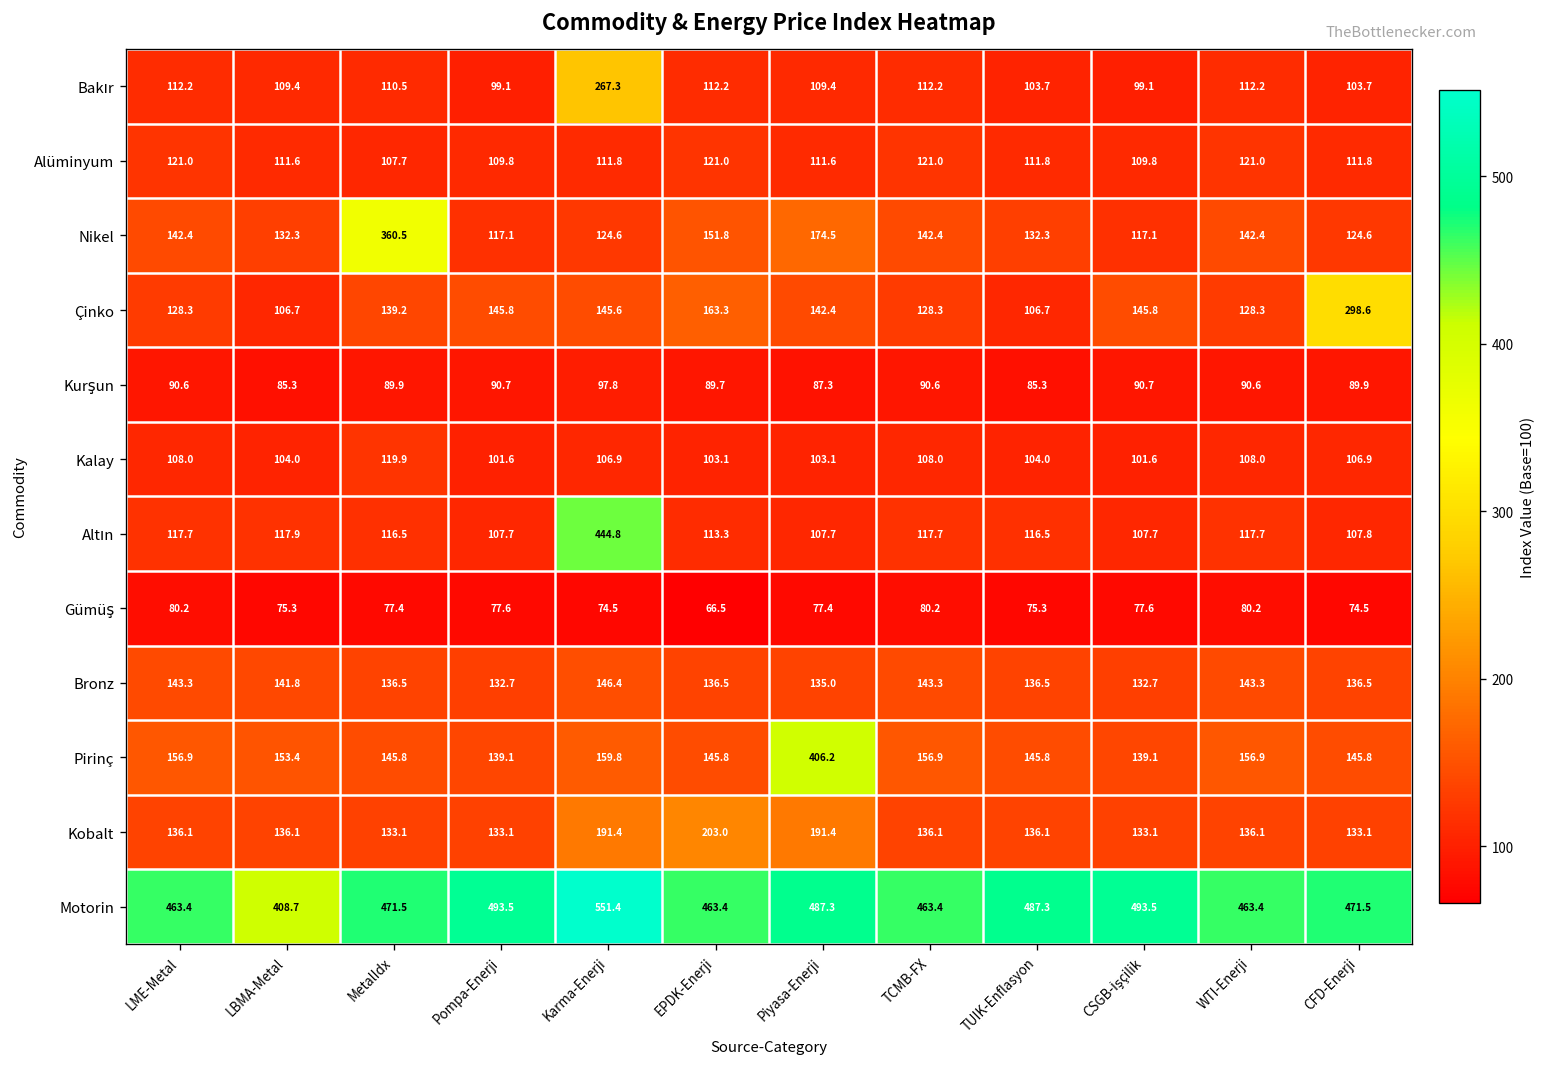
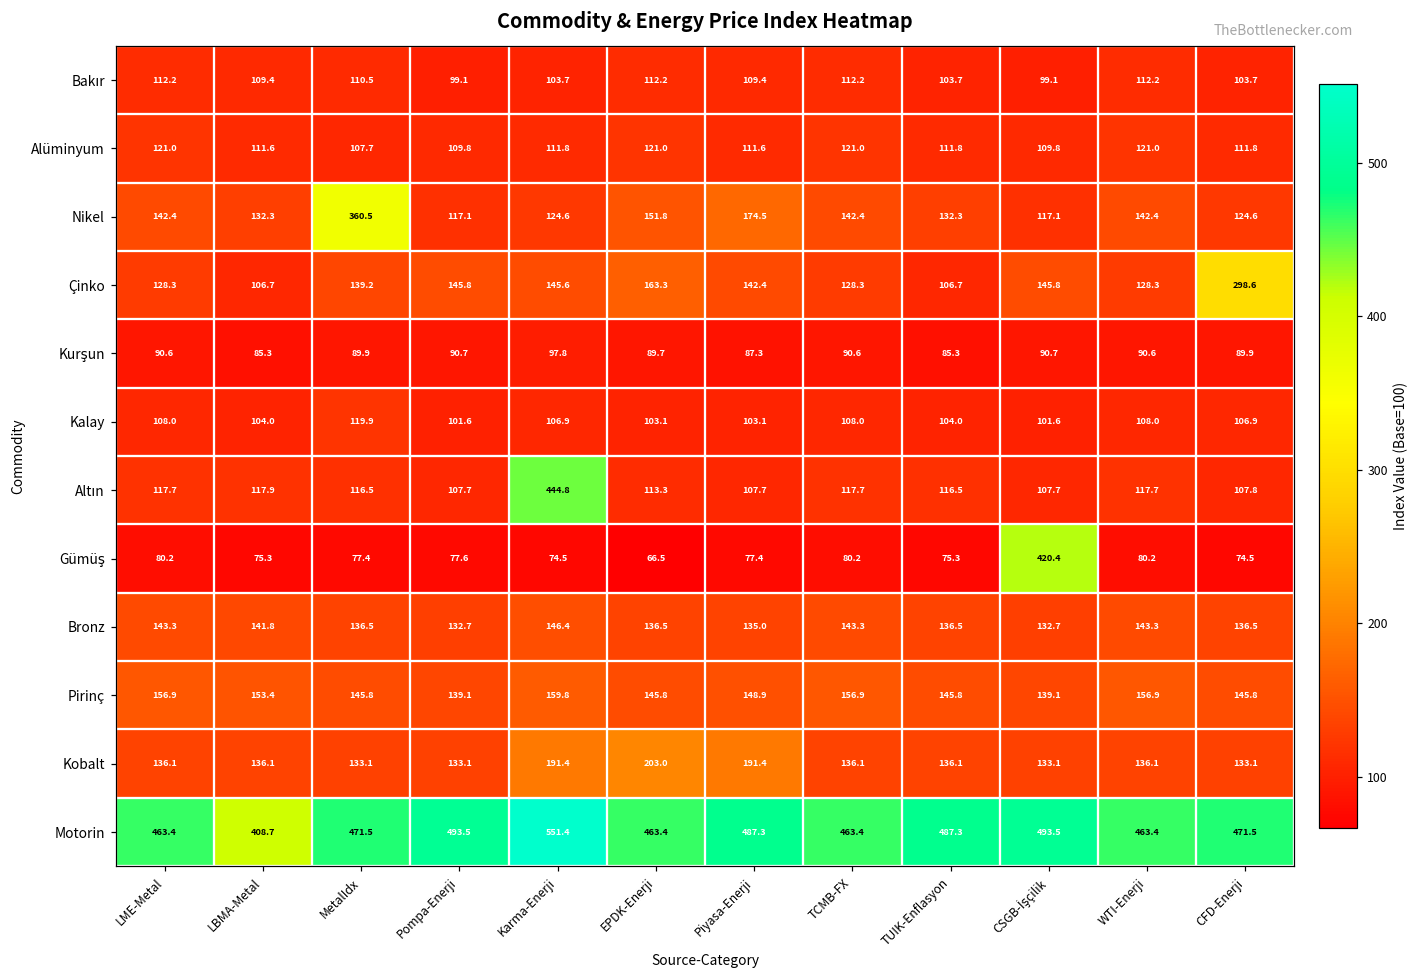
  {
    "Bakır": {
      "LME-Metal": 112.2,
      "LBMA-Metal": 109.4,
      "MetalIdx": 110.5,
      "Pompa-Enerji": 99.1,
-     "Karma-Enerji": 267.3,
+     "Karma-Enerji": 103.7,
      "EPDK-Enerji": 112.2,
      "Piyasa-Enerji": 109.4,
      "TCMB-FX": 112.2,
      "TUIK-Enflasyon": 103.7,
      "CSGB-İşçilik": 99.1,
      "WTI-Enerji": 112.2,
      "CFD-Enerji": 103.7
    },
    "Alüminyum": {
      "LME-Metal": 121.0,
      "LBMA-Metal": 111.6,
      "MetalIdx": 107.7,
      "Pompa-Enerji": 109.8,
      "Karma-Enerji": 111.8,
      "EPDK-Enerji": 121.0,
      "Piyasa-Enerji": 111.6,
      "TCMB-FX": 121.0,
      "TUIK-Enflasyon": 111.8,
      "CSGB-İşçilik": 109.8,
      "WTI-Enerji": 121.0,
      "CFD-Enerji": 111.8
    },
    "Nikel": {
      "LME-Metal": 142.4,
      "LBMA-Metal": 132.3,
      "MetalIdx": 360.5,
      "Pompa-Enerji": 117.1,
      "Karma-Enerji": 124.6,
      "EPDK-Enerji": 151.8,
      "Piyasa-Enerji": 174.5,
      "TCMB-FX": 142.4,
      "TUIK-Enflasyon": 132.3,
      "CSGB-İşçilik": 117.1,
      "WTI-Enerji": 142.4,
      "CFD-Enerji": 124.6
    },
    "Çinko": {
      "LME-Metal": 128.3,
      "LBMA-Metal": 106.7,
      "MetalIdx": 139.2,
      "Pompa-Enerji": 145.8,
      "Karma-Enerji": 145.6,
      "EPDK-Enerji": 163.3,
      "Piyasa-Enerji": 142.4,
      "TCMB-FX": 128.3,
      "TUIK-Enflasyon": 106.7,
      "CSGB-İşçilik": 145.8,
      "WTI-Enerji": 128.3,
      "CFD-Enerji": 298.6
    },
    "Kurşun": {
      "LME-Metal": 90.6,
      "LBMA-Metal": 85.3,
      "MetalIdx": 89.9,
      "Pompa-Enerji": 90.7,
      "Karma-Enerji": 97.8,
      "EPDK-Enerji": 89.7,
      "Piyasa-Enerji": 87.3,
      "TCMB-FX": 90.6,
      "TUIK-Enflasyon": 85.3,
      "CSGB-İşçilik": 90.7,
      "WTI-Enerji": 90.6,
      "CFD-Enerji": 89.9
    },
    "Kalay": {
      "LME-Metal": 108.0,
      "LBMA-Metal": 104.0,
      "MetalIdx": 119.9,
      "Pompa-Enerji": 101.6,
      "Karma-Enerji": 106.9,
      "EPDK-Enerji": 103.1,
      "Piyasa-Enerji": 103.1,
      "TCMB-FX": 108.0,
      "TUIK-Enflasyon": 104.0,
      "CSGB-İşçilik": 101.6,
      "WTI-Enerji": 108.0,
      "CFD-Enerji": 106.9
    },
    "Altın": {
      "LME-Metal": 117.7,
      "LBMA-Metal": 117.9,
      "MetalIdx": 116.5,
      "Pompa-Enerji": 107.7,
      "Karma-Enerji": 444.8,
      "EPDK-Enerji": 113.3,
      "Piyasa-Enerji": 107.7,
      "TCMB-FX": 117.7,
      "TUIK-Enflasyon": 116.5,
      "CSGB-İşçilik": 107.7,
      "WTI-Enerji": 117.7,
      "CFD-Enerji": 107.8
    },
    "Gümüş": {
      "LME-Metal": 80.2,
      "LBMA-Metal": 75.3,
      "MetalIdx": 77.4,
      "Pompa-Enerji": 77.6,
      "Karma-Enerji": 74.5,
      "EPDK-Enerji": 66.5,
      "Piyasa-Enerji": 77.4,
      "TCMB-FX": 80.2,
      "TUIK-Enflasyon": 75.3,
-     "CSGB-İşçilik": 77.6,
+     "CSGB-İşçilik": 420.4,
      "WTI-Enerji": 80.2,
      "CFD-Enerji": 74.5
    },
    "Bronz": {
      "LME-Metal": 143.3,
      "LBMA-Metal": 141.8,
      "MetalIdx": 136.5,
      "Pompa-Enerji": 132.7,
      "Karma-Enerji": 146.4,
      "EPDK-Enerji": 136.5,
      "Piyasa-Enerji": 135.0,
      "TCMB-FX": 143.3,
      "TUIK-Enflasyon": 136.5,
      "CSGB-İşçilik": 132.7,
      "WTI-Enerji": 143.3,
      "CFD-Enerji": 136.5
    },
    "Pirinç": {
      "LME-Metal": 156.9,
      "LBMA-Metal": 153.4,
      "MetalIdx": 145.8,
      "Pompa-Enerji": 139.1,
      "Karma-Enerji": 159.8,
      "EPDK-Enerji": 145.8,
-     "Piyasa-Enerji": 406.2,
+     "Piyasa-Enerji": 148.9,
      "TCMB-FX": 156.9,
      "TUIK-Enflasyon": 145.8,
      "CSGB-İşçilik": 139.1,
      "WTI-Enerji": 156.9,
      "CFD-Enerji": 145.8
    },
    "Kobalt": {
      "LME-Metal": 136.1,
      "LBMA-Metal": 136.1,
      "MetalIdx": 133.1,
      "Pompa-Enerji": 133.1,
      "Karma-Enerji": 191.4,
      "EPDK-Enerji": 203.0,
      "Piyasa-Enerji": 191.4,
      "TCMB-FX": 136.1,
      "TUIK-Enflasyon": 136.1,
      "CSGB-İşçilik": 133.1,
      "WTI-Enerji": 136.1,
      "CFD-Enerji": 133.1
    },
    "Motorin": {
      "LME-Metal": 463.4,
      "LBMA-Metal": 408.7,
      "MetalIdx": 471.5,
      "Pompa-Enerji": 493.5,
      "Karma-Enerji": 551.4,
      "EPDK-Enerji": 463.4,
      "Piyasa-Enerji": 487.3,
      "TCMB-FX": 463.4,
      "TUIK-Enflasyon": 487.3,
      "CSGB-İşçilik": 493.5,
      "WTI-Enerji": 463.4,
      "CFD-Enerji": 471.5
    }
  }
